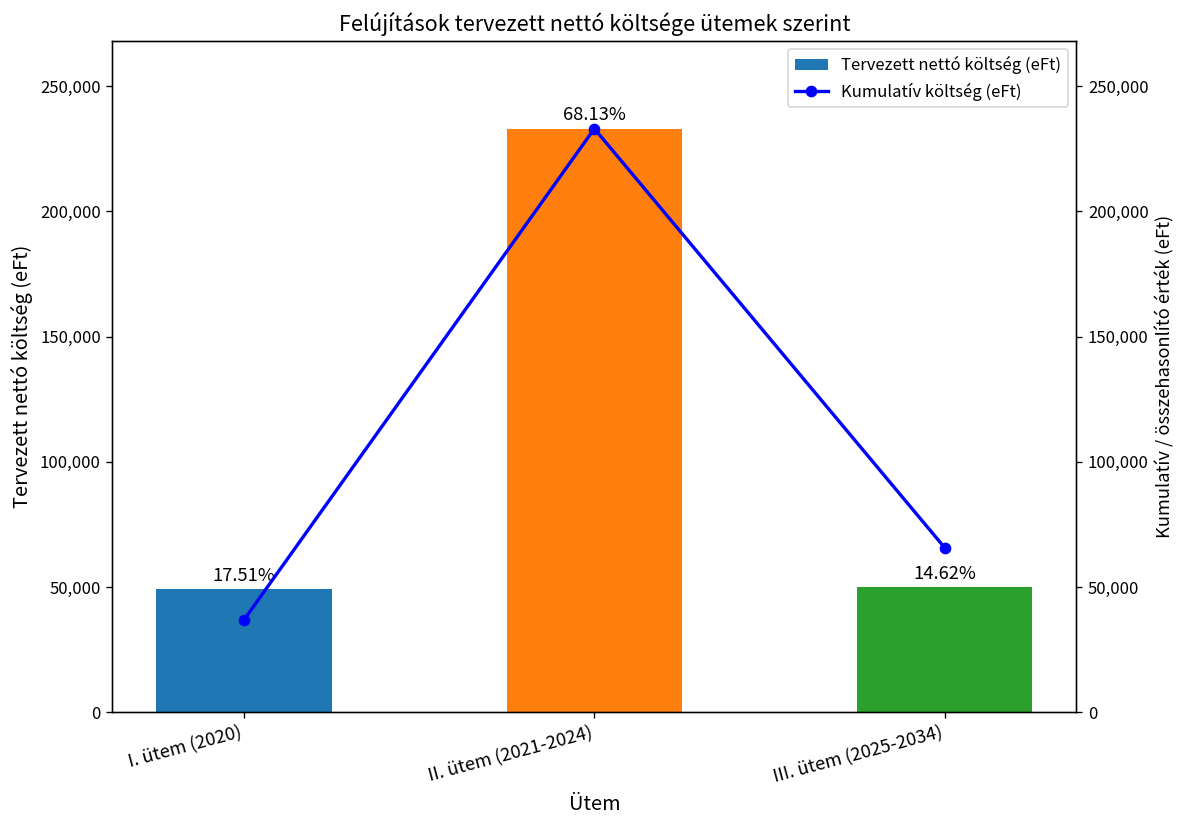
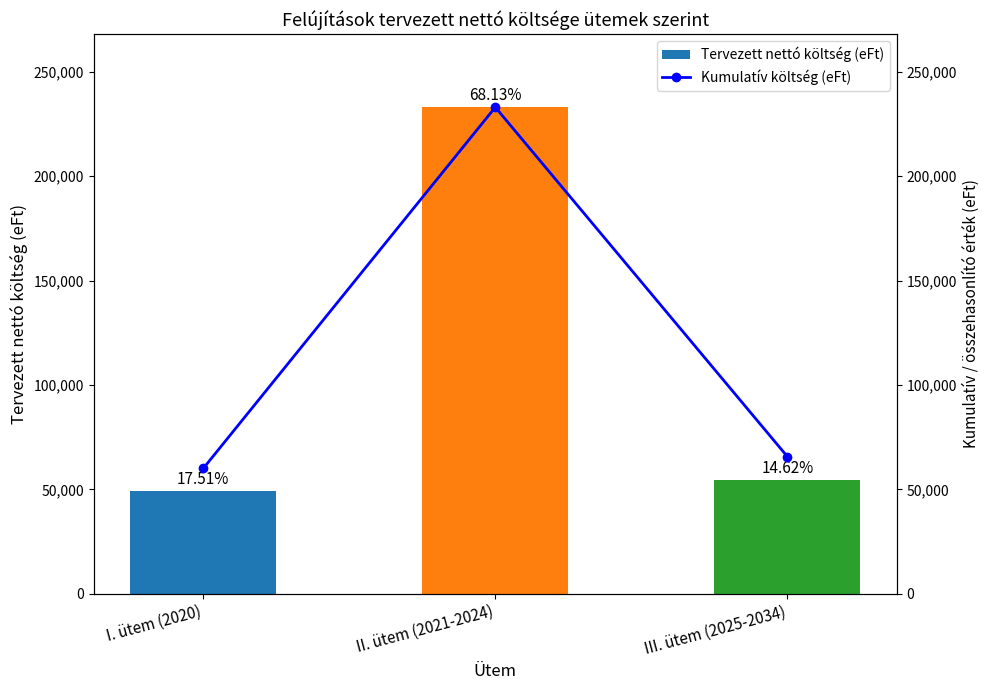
  {
    "Tervezett nettó költség (eFt)": {
-     "III. ütem (2025-2034)": "50,000"
+     "III. ütem (2025-2034)": "54,000"
    },
    "Kumulatív költség (eFt)": {
-     "I. ütem (2020)": "37,000",
+     "I. ütem (2020)": "60,000",
      "III. ütem (2025-2034)": "66,000"
    }
  }
